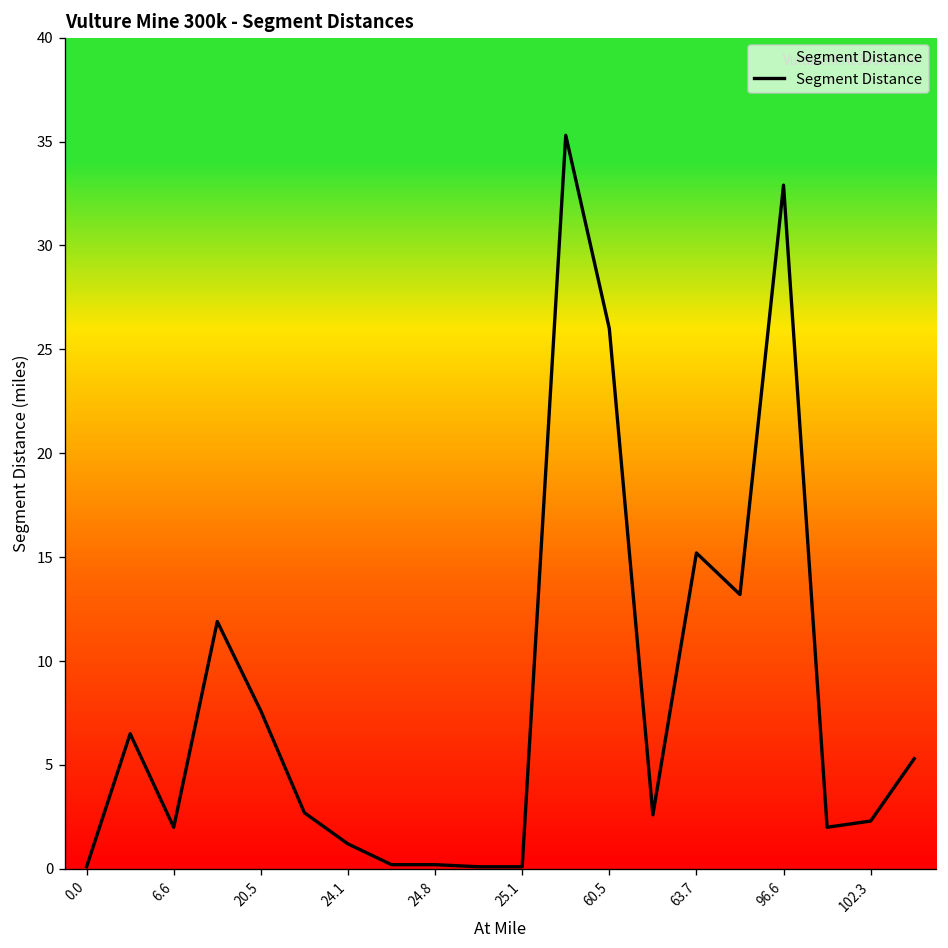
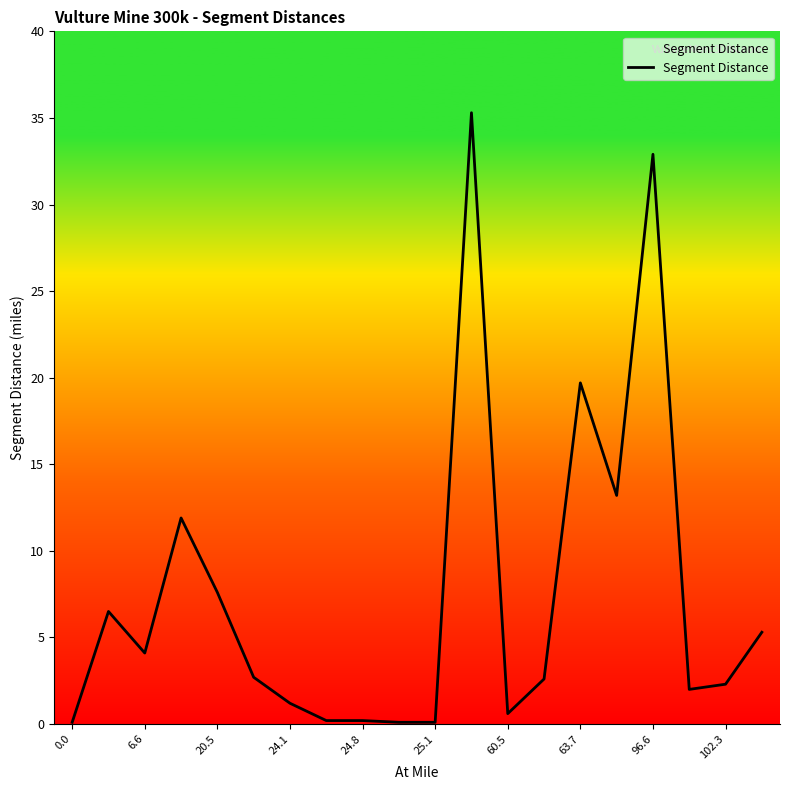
  {
    "0.0": 0.1,
-   "6.6": 2.0,
+   "6.6": 4.1,
    "20.5": 7.6,
    "24.1": 1.2,
    "24.8": 0.2,
    "25.1": 0.1,
-   "60.5": 26.0,
-   "63.7": 15.2,
+   "60.5": 0.6,
+   "63.7": 19.7,
    "96.6": 32.9,
    "102.3": 2.3
  }
